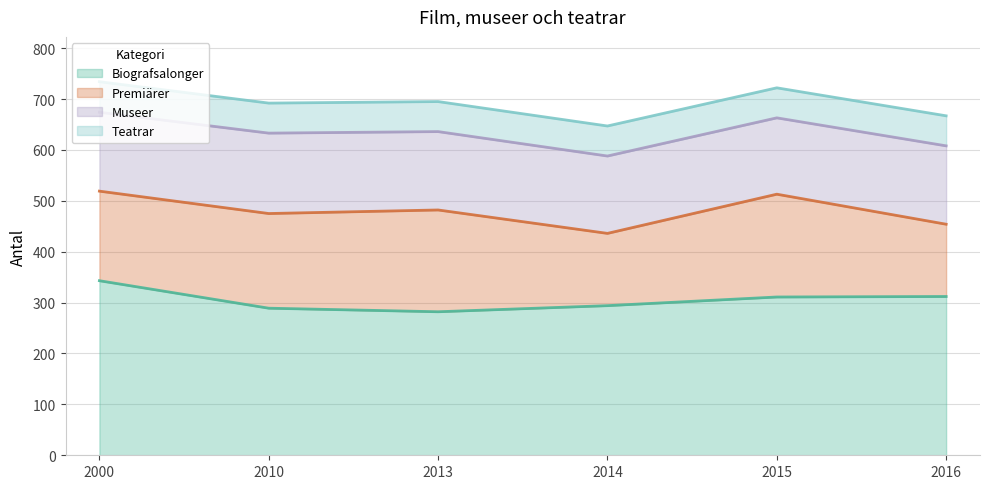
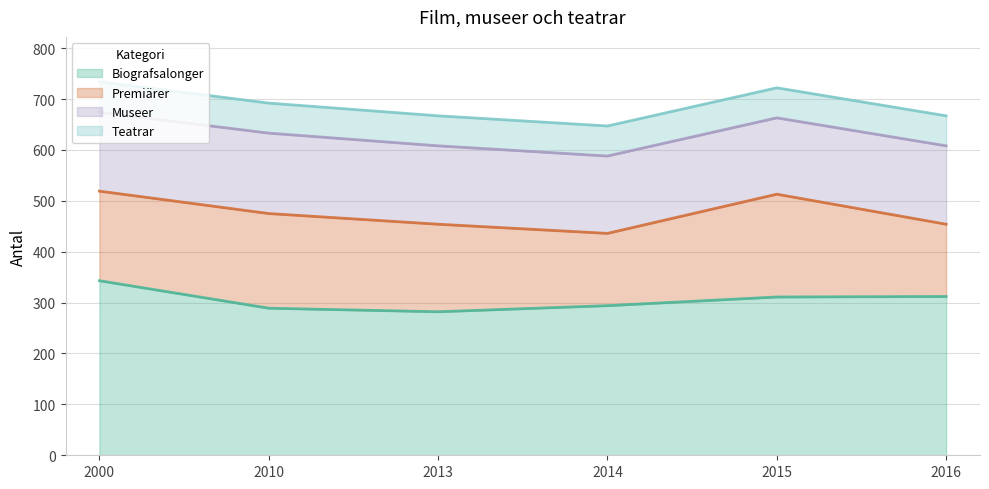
  {
    "Premiärer": {
      "2000": 180,
      "2010": 190,
-     "2013": 200,
+     "2013": 170,
      "2014": 140,
      "2015": 200,
      "2016": 140
    }
  }
